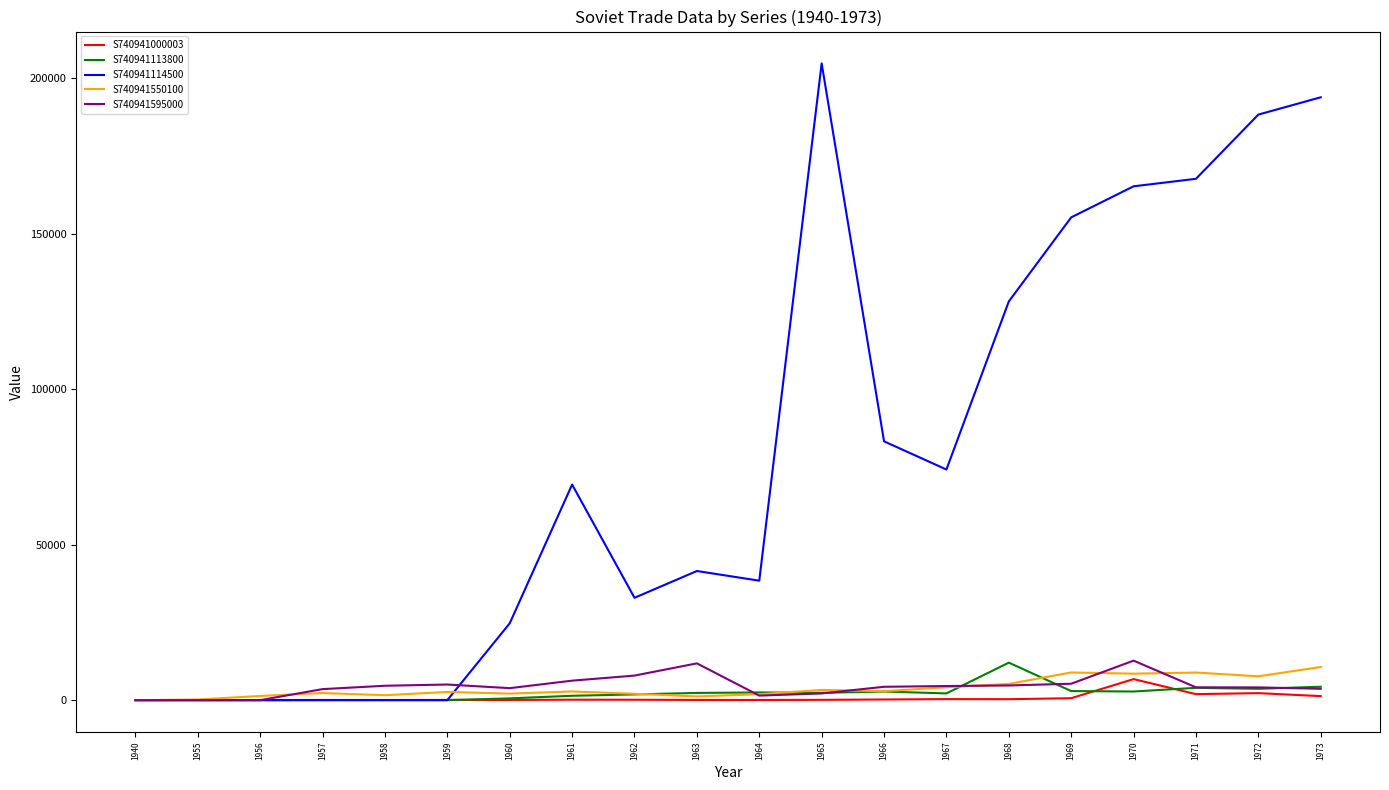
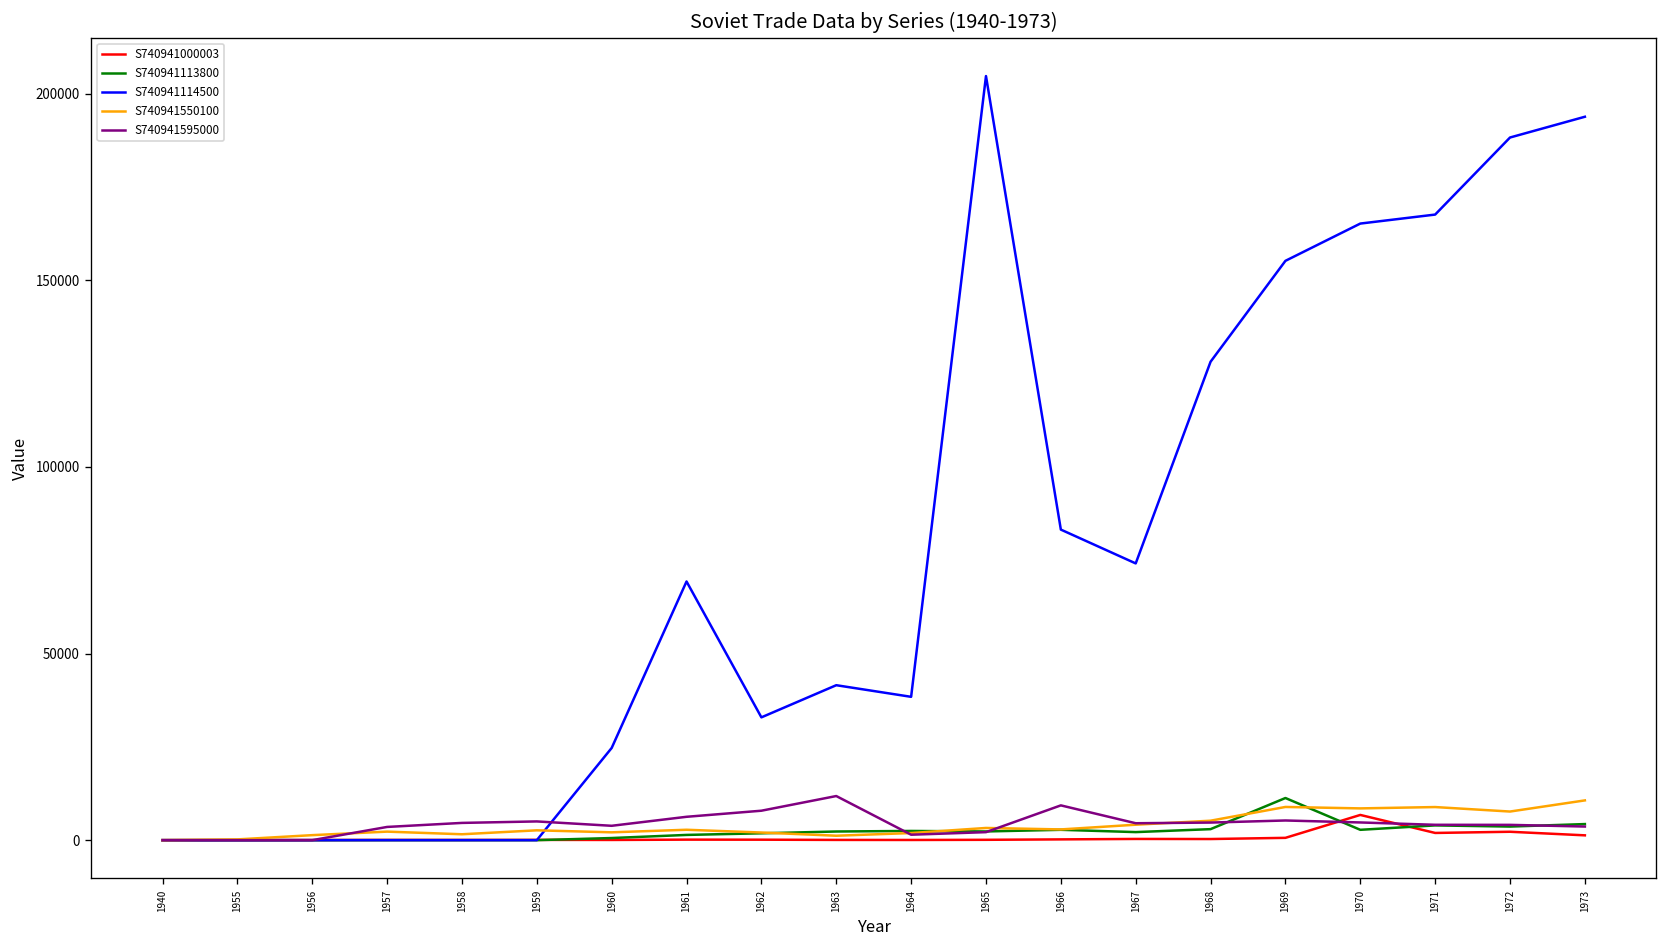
  {
    "S740941000003": {
      "1961": 0,
      "1962": 0,
      "1963": 0,
      "1964": 0,
      "1965": 0,
      "1966": 0,
      "1967": 0,
      "1968": 0,
      "1969": 1000,
      "1970": 7000,
      "1971": 2000,
      "1972": 2000,
      "1973": 1000
    },
    "S740941113800": {
      "1961": 1000,
      "1963": 2000,
      "1967": 2000,
-     "1968": 12000,
-     "1969": 3000,
+     "1968": 3000,
+     "1969": 11000,
      "1970": 3000
    },
    "S740941114500": {
      "1960": 25000,
      "1961": 69000,
      "1962": 33000,
      "1963": 42000,
      "1964": 38000,
      "1965": 205000,
      "1966": 83000,
      "1967": 74000,
      "1968": 128000,
      "1969": 155000,
      "1970": 165000,
      "1971": 168000,
      "1972": 188000,
      "1973": 194000
    },
    "S740941550100": {
      "1956": 1000,
      "1957": 2000,
      "1958": 2000,
      "1959": 3000,
      "1960": 2000,
      "1961": 3000,
      "1963": 1000,
      "1965": 3000,
      "1969": 9000,
      "1970": 9000,
      "1971": 9000,
      "1972": 8000,
      "1973": 11000
    },
    "S740941595000": {
      "1957": 4000,
      "1958": 5000,
      "1959": 5000,
      "1960": 4000,
      "1961": 6000,
      "1962": 8000,
      "1963": 12000,
-     "1966": 4000,
+     "1966": 9000,
      "1969": 5000,
-     "1970": 13000
+     "1970": 5000
    }
  }
